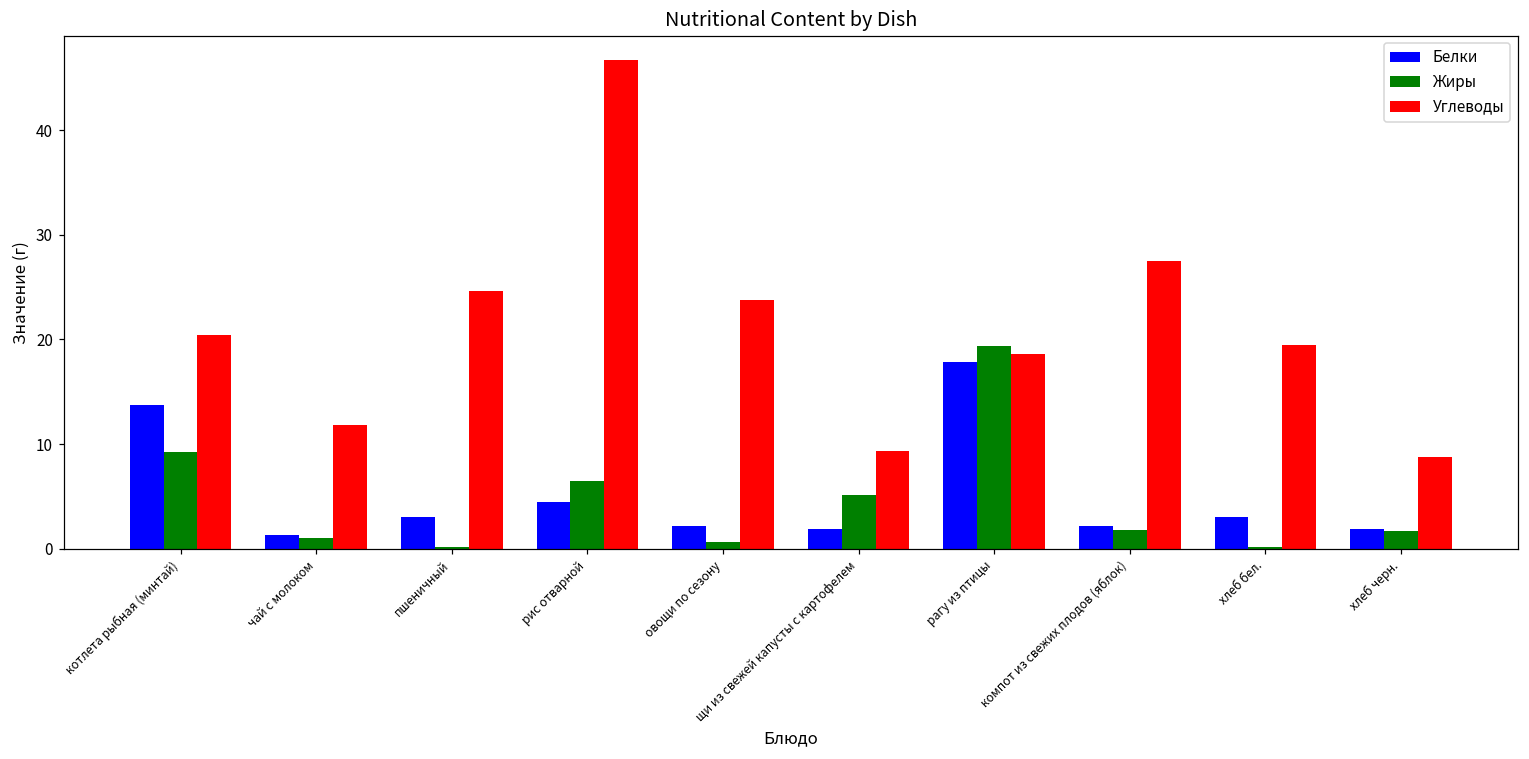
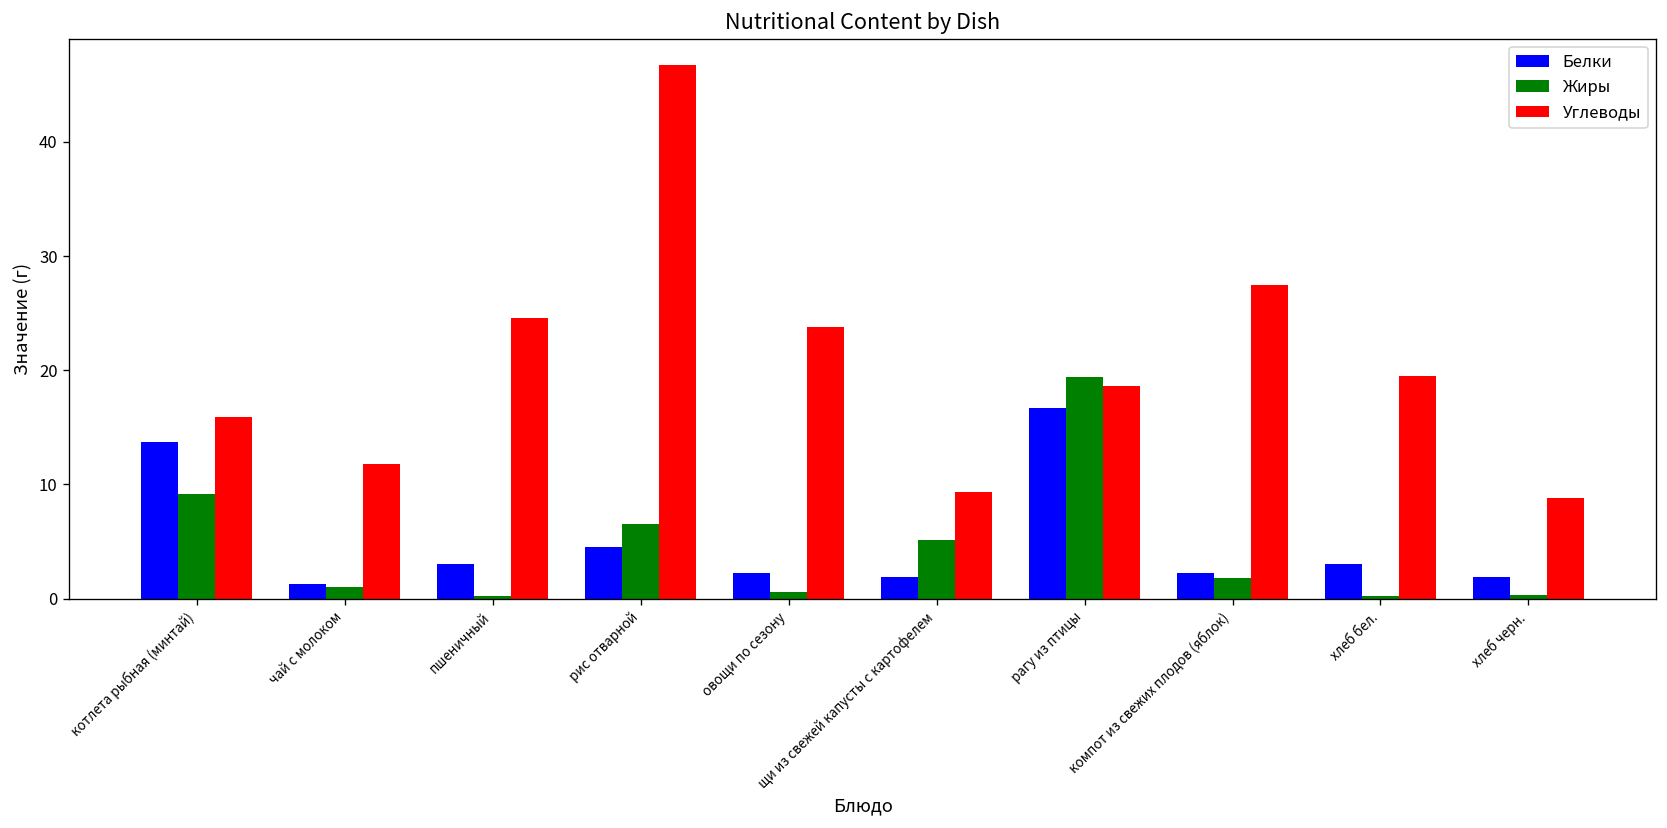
  {
    "Белки": {
      "котлета рыбная (минтай)": 14,
      "чай с молоком": 1,
      "пшеничный": 3,
      "рис отварной": 5,
      "овощи по сезону": 2,
      "щи из свежей капусты с картофелем": 2,
-     "рагу из птицы": 18,
+     "рагу из птицы": 17,
      "компот из свежих плодов (яблок)": 2,
      "хлеб бел.": 3,
      "хлеб черн.": 2
    },
    "Жиры": {
      "котлета рыбная (минтай)": 9,
      "чай с молоком": 1,
      "рис отварной": 7,
      "овощи по сезону": 1,
      "щи из свежей капусты с картофелем": 5,
      "рагу из птицы": 19,
      "компот из свежих плодов (яблок)": 2,
-     "хлеб черн.": 2
+     "хлеб черн.": 0
    },
    "Углеводы": {
-     "котлета рыбная (минтай)": 20,
+     "котлета рыбная (минтай)": 16,
      "чай с молоком": 12,
      "пшеничный": 25,
      "рис отварной": 47,
      "овощи по сезону": 24,
      "щи из свежей капусты с картофелем": 9,
      "рагу из птицы": 19,
      "компот из свежих плодов (яблок)": 28,
      "хлеб бел.": 20,
      "хлеб черн.": 9
    }
  }
